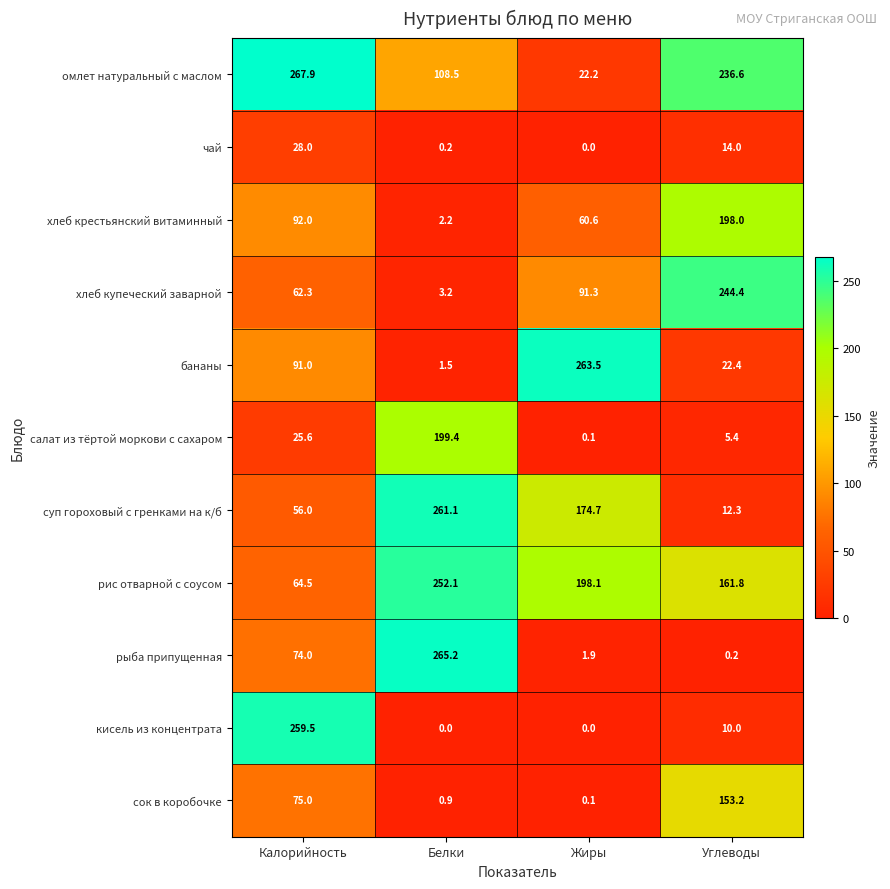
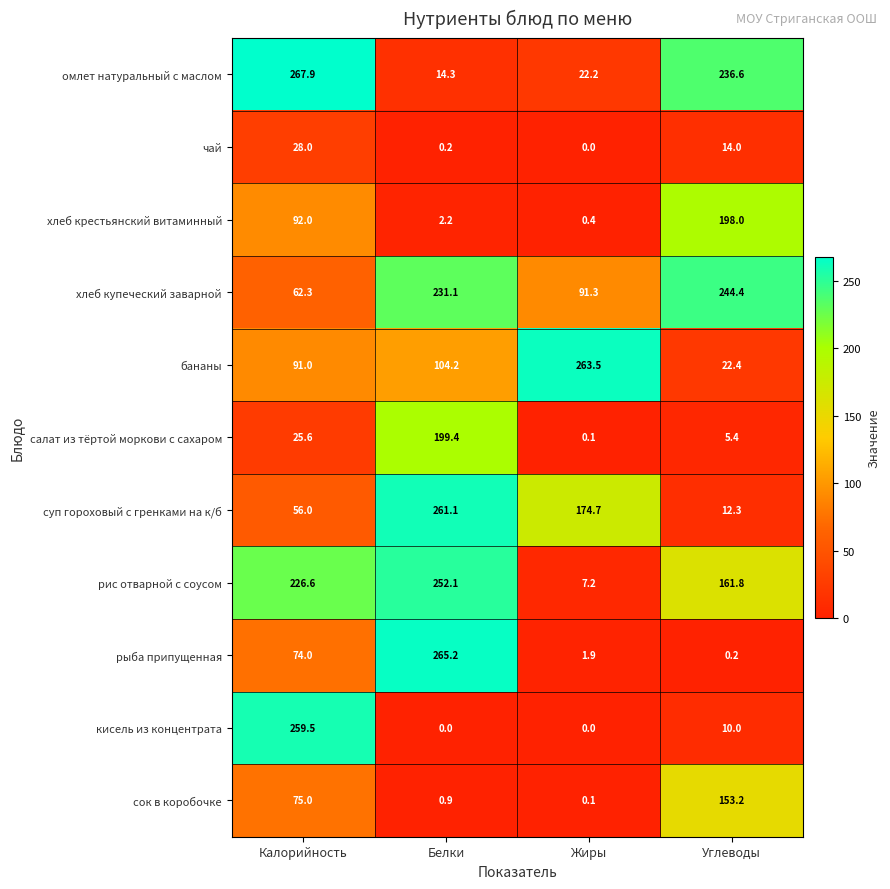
  {
    "омлет натуральный с маслом": {
      "Калорийность": 267.9,
-     "Белки": 108.5,
+     "Белки": 14.3,
      "Жиры": 22.2,
      "Углеводы": 236.6
    },
    "чай": {
      "Калорийность": 28.0,
      "Белки": 0.2,
      "Жиры": 0.0,
      "Углеводы": 14.0
    },
    "хлеб крестьянский витаминный": {
      "Калорийность": 92.0,
      "Белки": 2.2,
-     "Жиры": 60.6,
+     "Жиры": 0.4,
      "Углеводы": 198.0
    },
    "хлеб купеческий заварной": {
      "Калорийность": 62.3,
-     "Белки": 3.2,
+     "Белки": 231.1,
      "Жиры": 91.3,
      "Углеводы": 244.4
    },
    "бананы": {
      "Калорийность": 91.0,
-     "Белки": 1.5,
+     "Белки": 104.2,
      "Жиры": 263.5,
      "Углеводы": 22.4
    },
    "салат из тёртой моркови с сахаром": {
      "Калорийность": 25.6,
      "Белки": 199.4,
      "Жиры": 0.1,
      "Углеводы": 5.4
    },
    "суп гороховый с гренками на к/б": {
      "Калорийность": 56.0,
      "Белки": 261.1,
      "Жиры": 174.7,
      "Углеводы": 12.3
    },
    "рис отварной с соусом": {
-     "Калорийность": 64.5,
+     "Калорийность": 226.6,
      "Белки": 252.1,
-     "Жиры": 198.1,
+     "Жиры": 7.2,
      "Углеводы": 161.8
    },
    "рыба припущенная": {
      "Калорийность": 74.0,
      "Белки": 265.2,
      "Жиры": 1.9,
      "Углеводы": 0.2
    },
    "кисель из концентрата": {
      "Калорийность": 259.5,
      "Белки": 0.0,
      "Жиры": 0.0,
      "Углеводы": 10.0
    },
    "сок в коробочке": {
      "Калорийность": 75.0,
      "Белки": 0.9,
      "Жиры": 0.1,
      "Углеводы": 153.2
    }
  }
